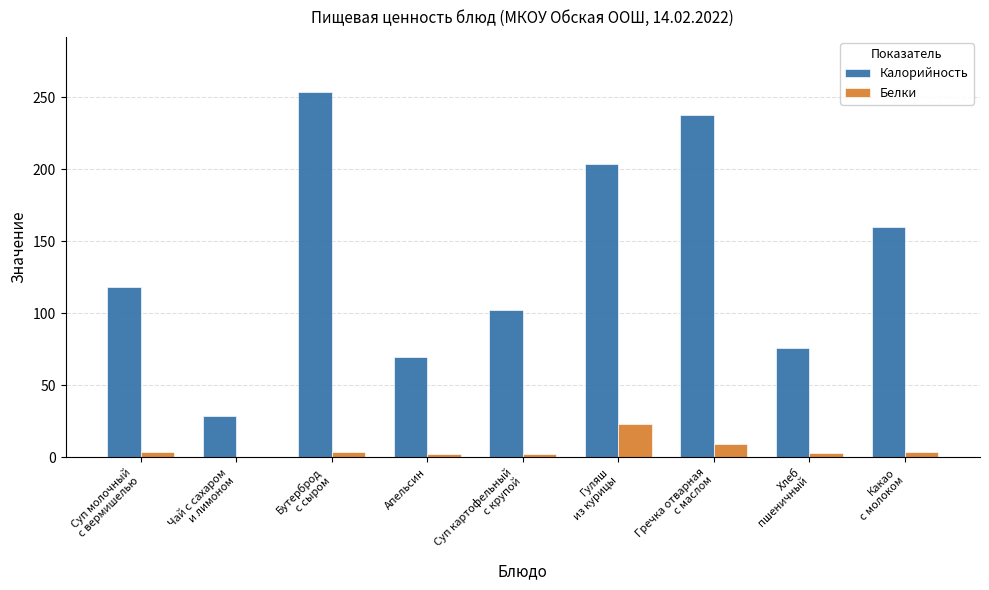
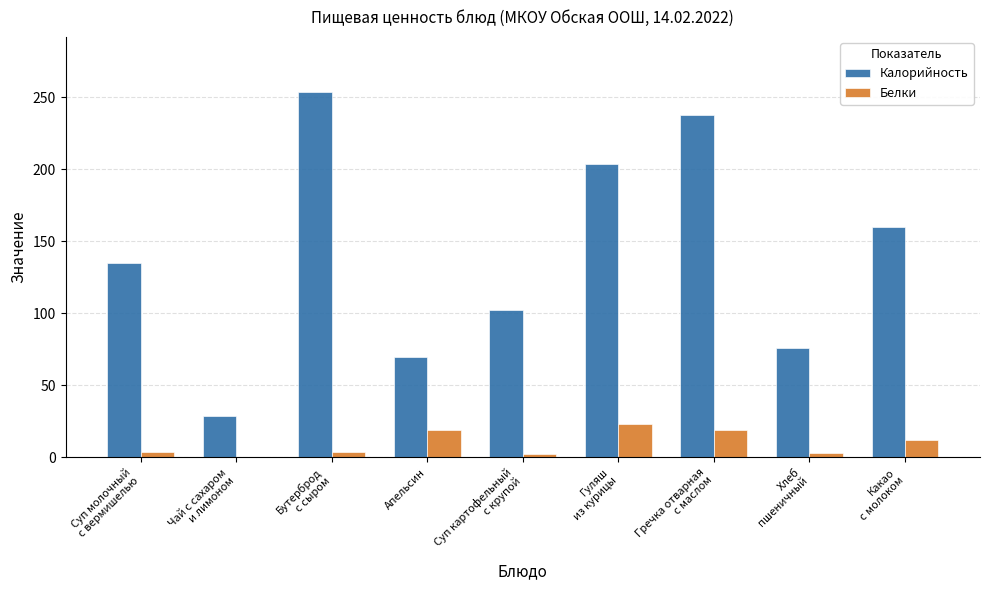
  {
    "Калорийность": {
-     "Суп молочный с вермишелью": 118,
+     "Суп молочный с вермишелью": 135,
      "Чай с сахаром и лимоном": 29,
      "Бутерброд с сыром": 254,
      "Апельсин": 70,
      "Суп картофельный с крупой": 102,
      "Гуляш из курицы": 204,
      "Гречка отварная с маслом": 238,
      "Хлеб пшеничный": 76,
      "Какао с молоком": 160
    },
    "Белки": {
      "Суп молочный с вермишелью": 4,
      "Чай с сахаром и лимоном": 0,
      "Бутерброд с сыром": 4,
-     "Апельсин": 2,
+     "Апельсин": 19,
      "Суп картофельный с крупой": 2,
      "Гуляш из курицы": 23,
-     "Гречка отварная с маслом": 9,
+     "Гречка отварная с маслом": 19,
      "Хлеб пшеничный": 3,
-     "Какао с молоком": 4
+     "Какао с молоком": 12
    }
  }
